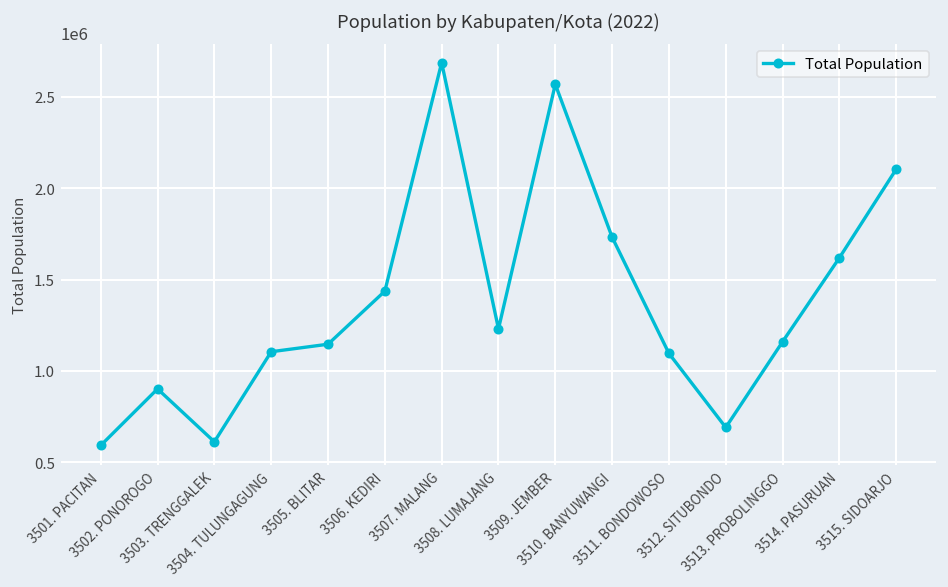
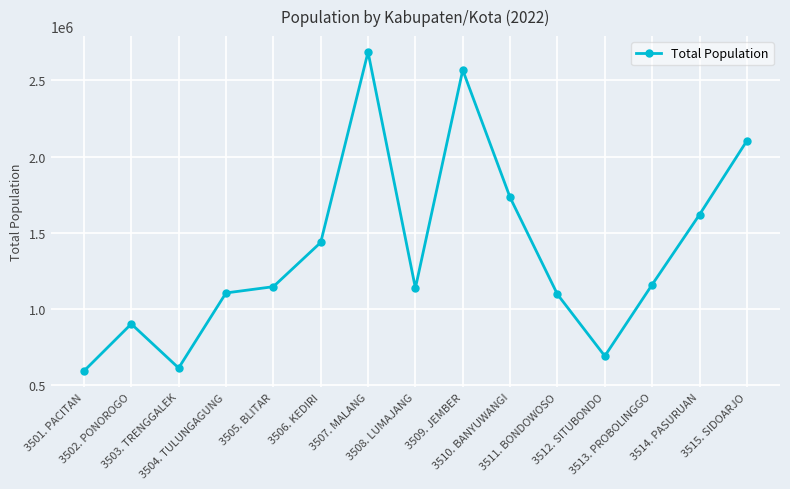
  {
    "3501. PACITAN": 590000,
    "3502. PONOROGO": 900000,
    "3503. TRENGGALEK": 610000,
    "3504. TULUNGAGUNG": 1110000,
    "3505. BLITAR": 1150000,
    "3506. KEDIRI": 1440000,
    "3507. MALANG": 2690000,
-   "3508. LUMAJANG": 1230000,
+   "3508. LUMAJANG": 1140000,
    "3509. JEMBER": 2570000,
    "3510. BANYUWANGI": 1730000,
    "3511. BONDOWOSO": 1100000,
    "3512. SITUBONDO": 690000,
    "3513. PROBOLINGGO": 1160000,
    "3514. PASURUAN": 1620000,
    "3515. SIDOARJO": 2100000
  }
